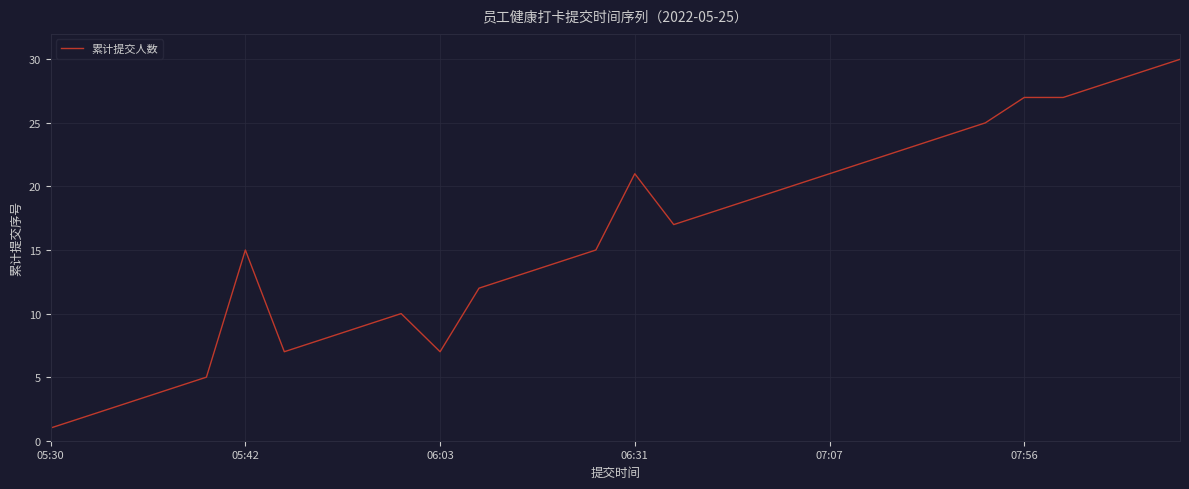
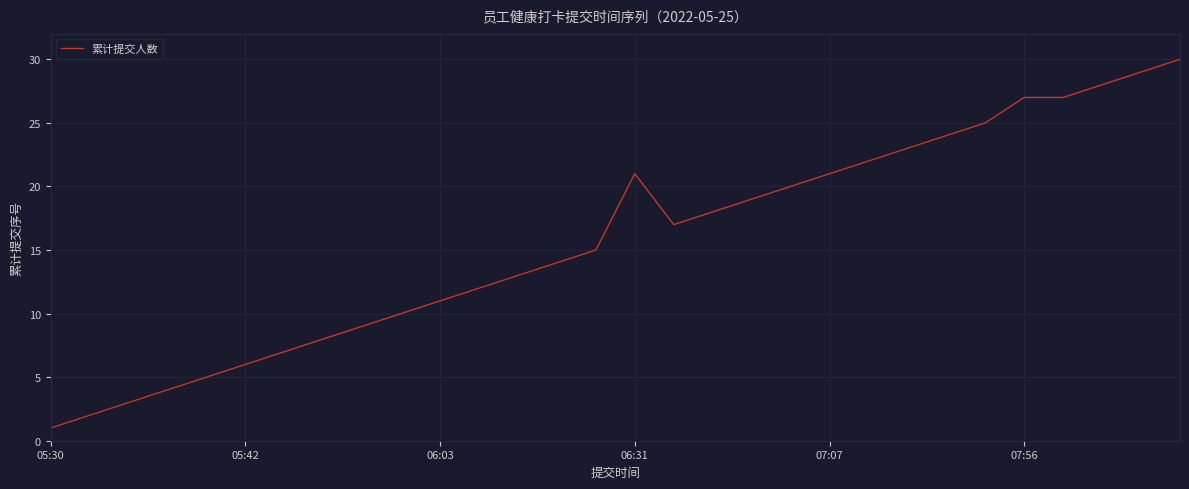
  {
    "05:30": 1,
-   "05:42": 15,
-   "06:03": 7,
+   "05:42": 6,
+   "06:03": 11,
    "06:31": 21,
    "07:07": 21,
    "07:56": 27
  }
